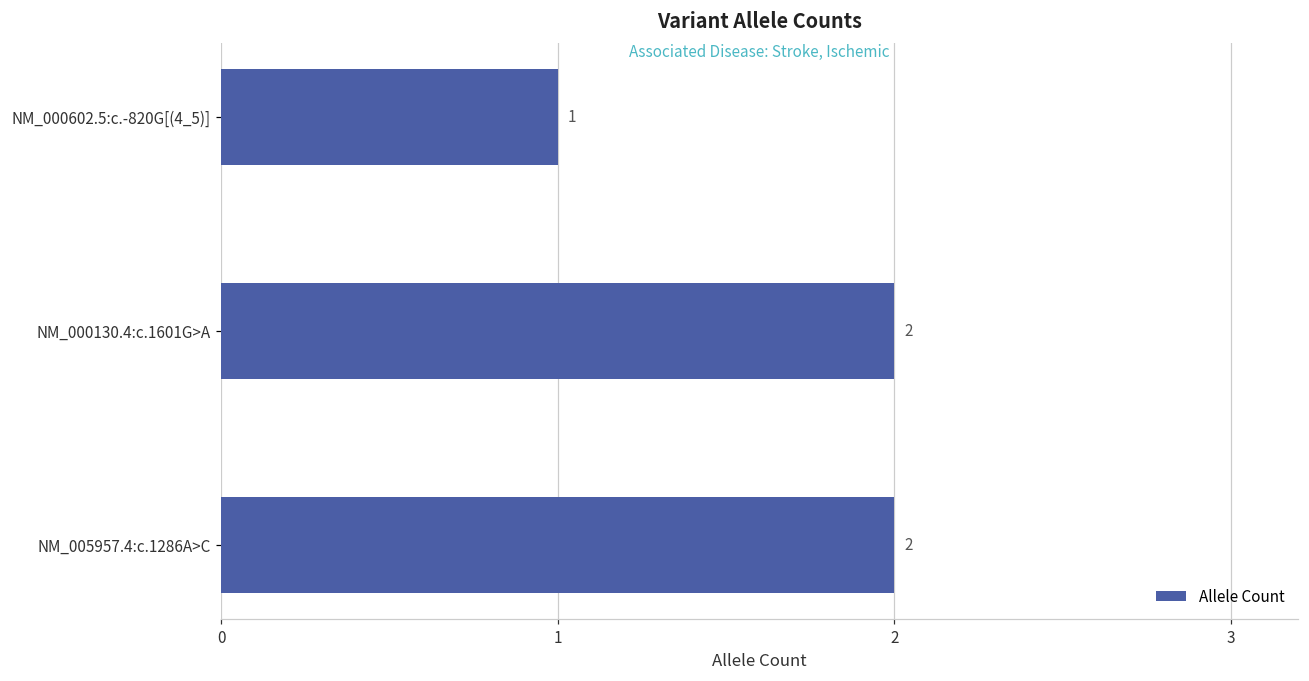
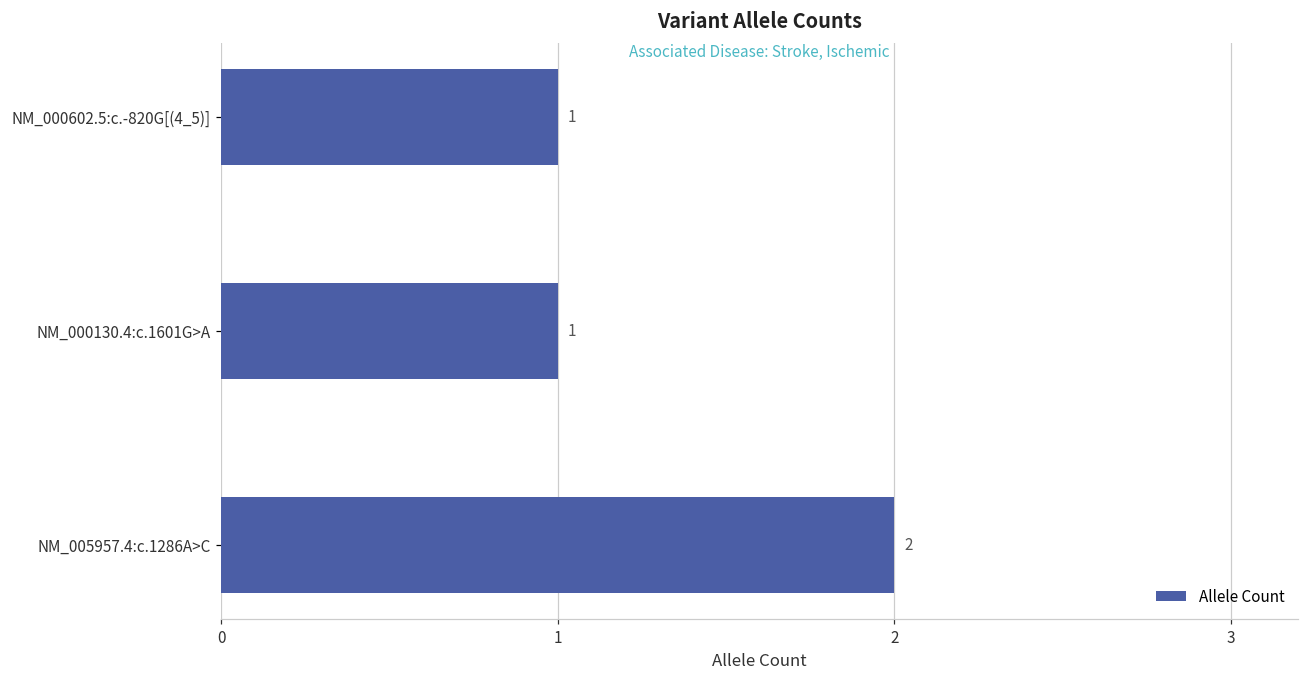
  {
    "NM_000602.5:c.-820G[(4_5)]": 1,
-   "NM_000130.4:c.1601G>A": 2,
+   "NM_000130.4:c.1601G>A": 1,
    "NM_005957.4:c.1286A>C": 2
  }
